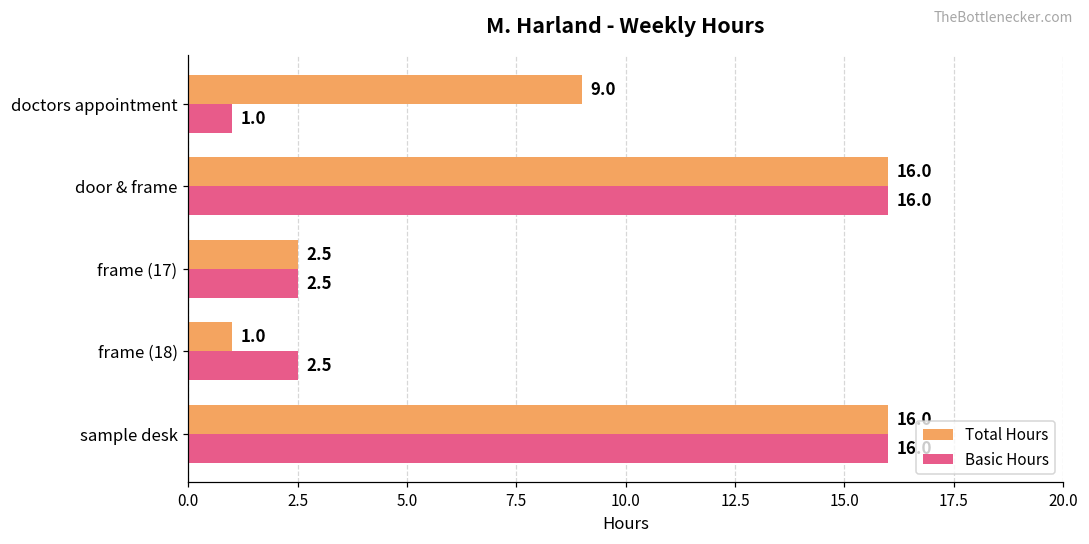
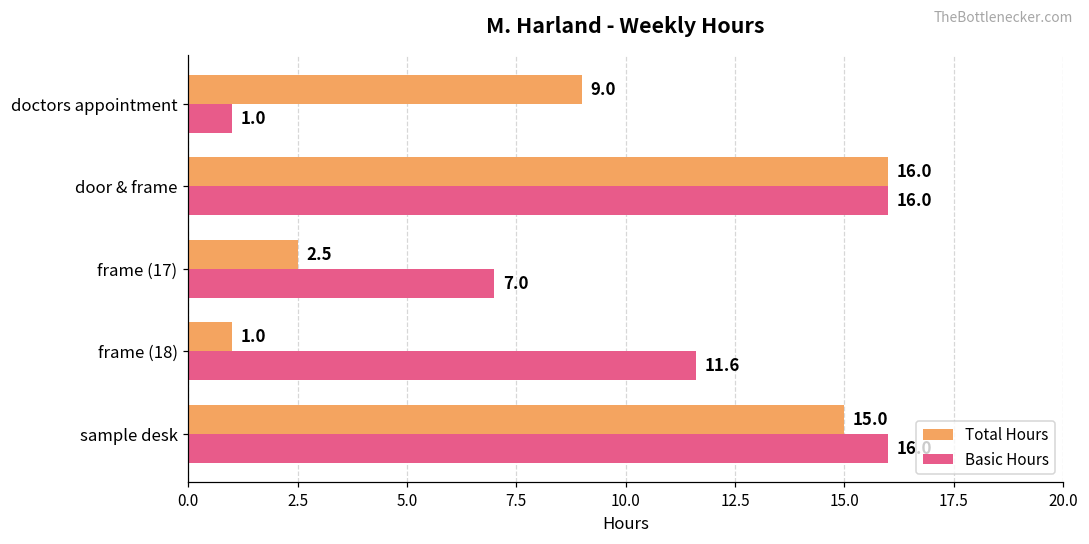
  {
    "Total Hours": {
-     "sample desk": 16
+     "sample desk": 15
    },
    "Basic Hours": {
      "doctors appointment": 1.0,
      "door & frame": 16.0,
-     "frame (17)": 2.5,
-     "frame (18)": 2.5
+     "frame (17)": 7.0,
+     "frame (18)": 11.6
    }
  }
